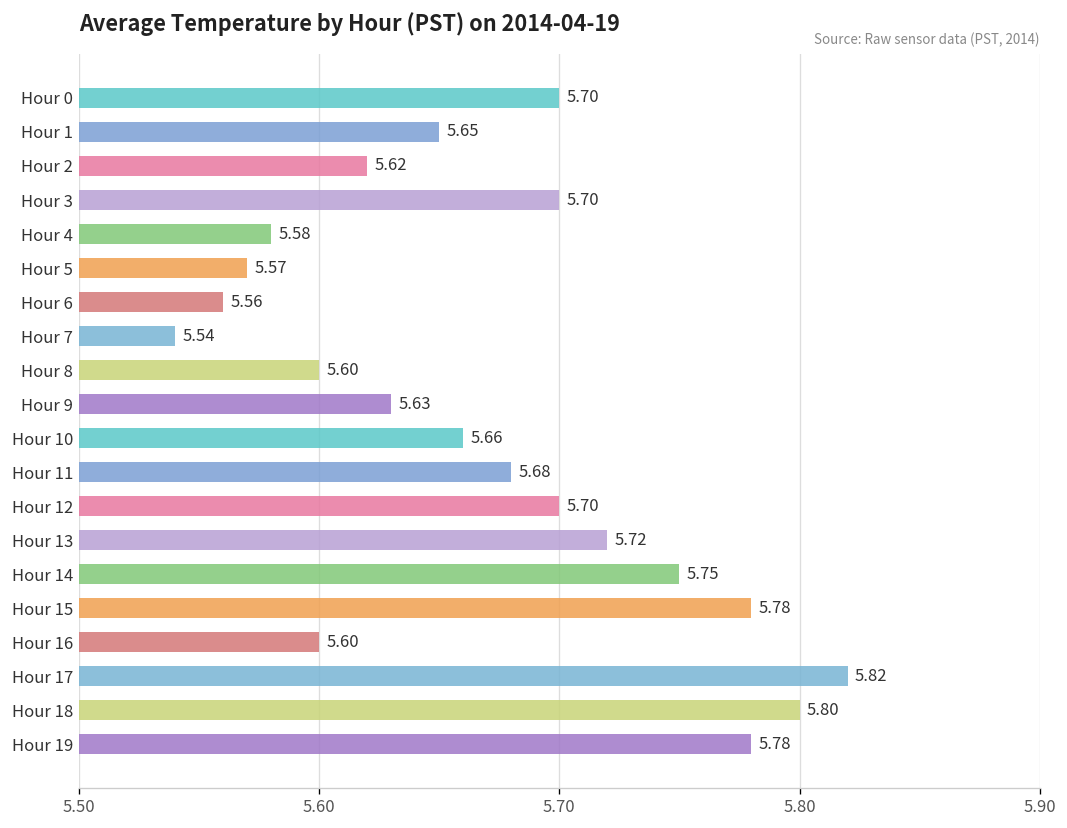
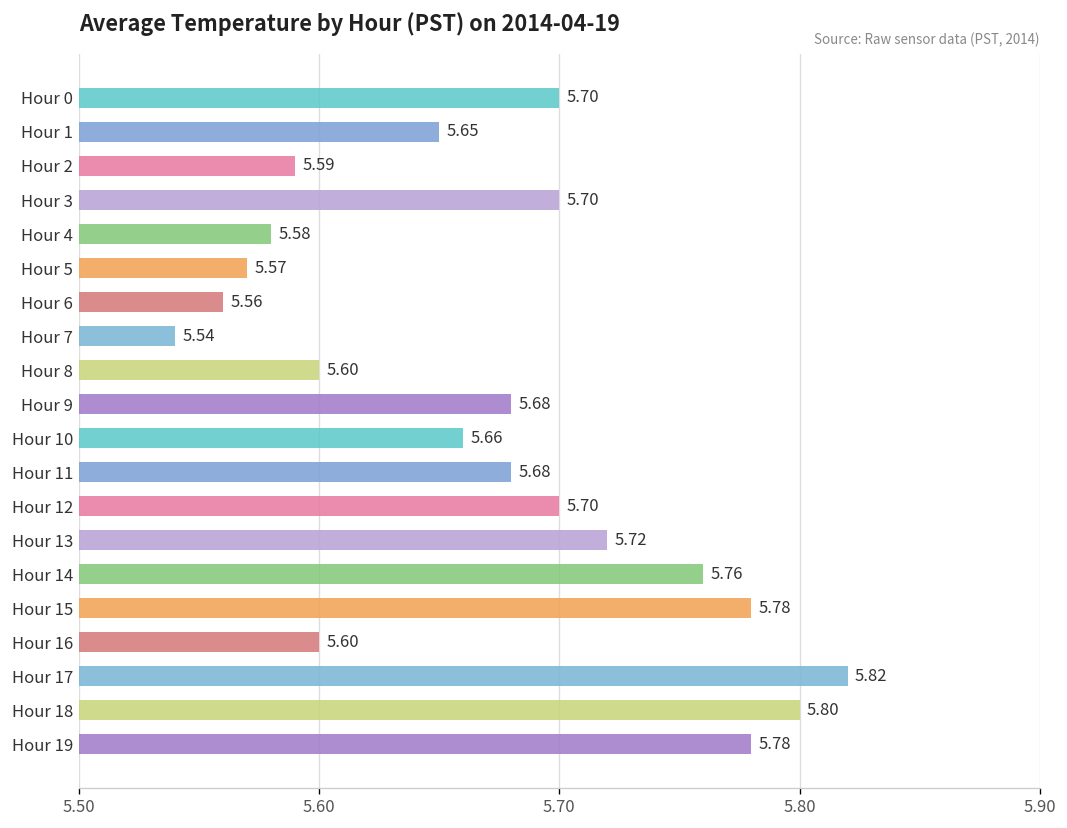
  {
    "Hour 0": 5.70,
    "Hour 1": 5.65,
-   "Hour 2": 5.62,
+   "Hour 2": 5.59,
    "Hour 3": 5.70,
    "Hour 4": 5.58,
    "Hour 5": 5.57,
    "Hour 6": 5.56,
    "Hour 7": 5.54,
    "Hour 8": 5.60,
-   "Hour 9": 5.63,
+   "Hour 9": 5.68,
    "Hour 10": 5.66,
    "Hour 11": 5.68,
    "Hour 12": 5.70,
    "Hour 13": 5.72,
-   "Hour 14": 5.75,
+   "Hour 14": 5.76,
    "Hour 15": 5.78,
    "Hour 16": 5.60,
    "Hour 17": 5.82,
    "Hour 18": 5.80,
    "Hour 19": 5.78
  }
